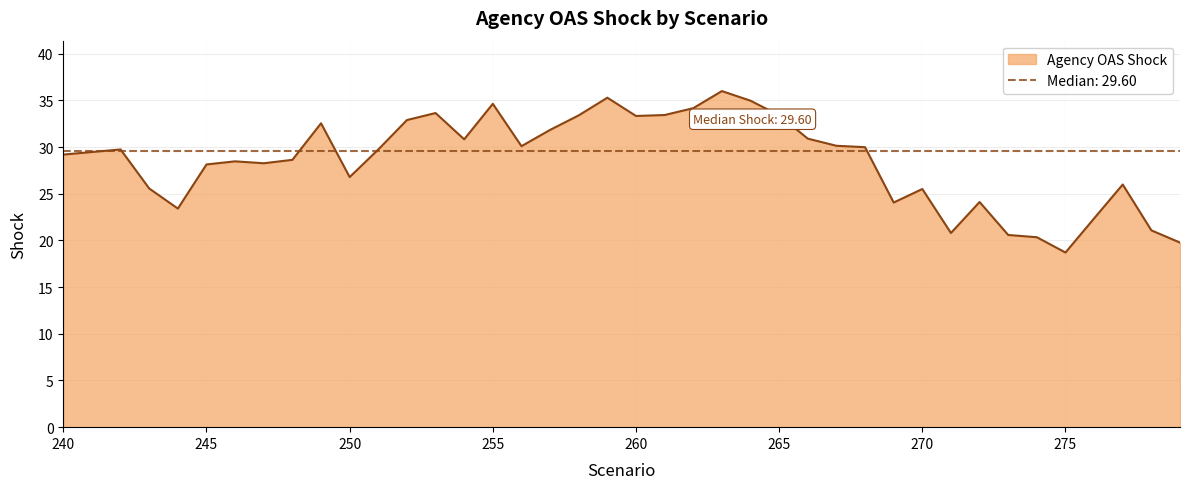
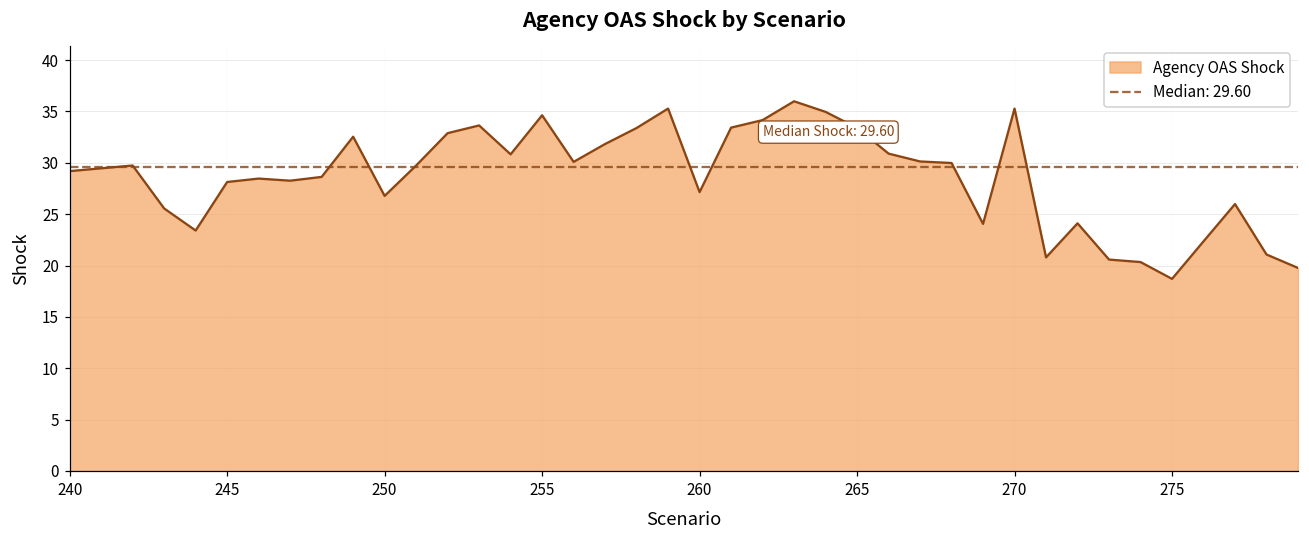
  {
    "240": 29,
    "245": 28,
    "250": 27,
    "255": 35,
-   "260": 33,
-   "270": 26,
+   "260": 27,
+   "270": 35,
    "275": 19
  }
